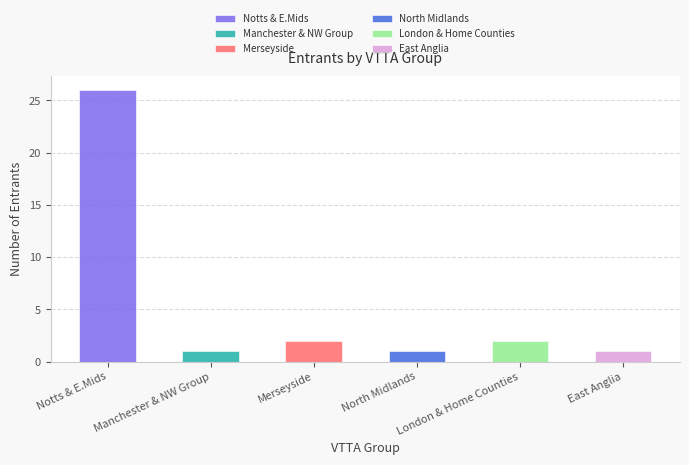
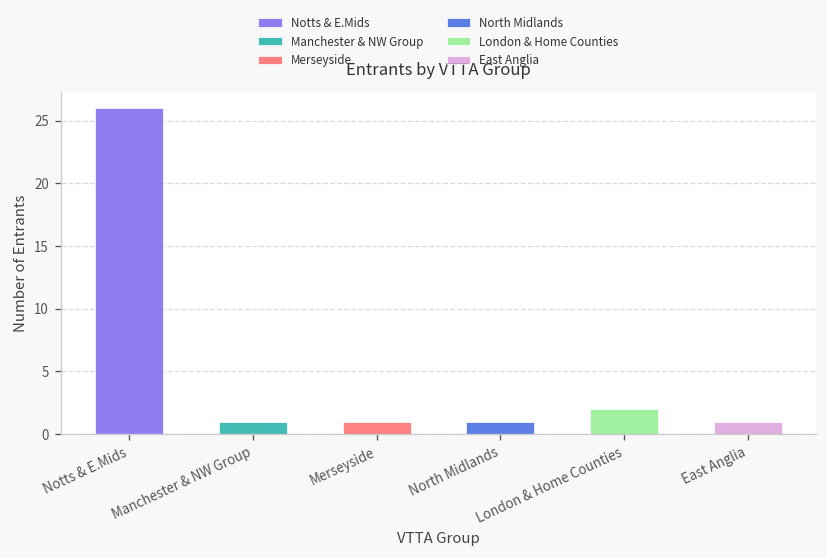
  {
    "Notts & E.Mids": 26,
    "Manchester & NW Group": 1,
-   "Merseyside": 2,
+   "Merseyside": 1,
    "North Midlands": 1,
    "London & Home Counties": 2,
    "East Anglia": 1
  }
